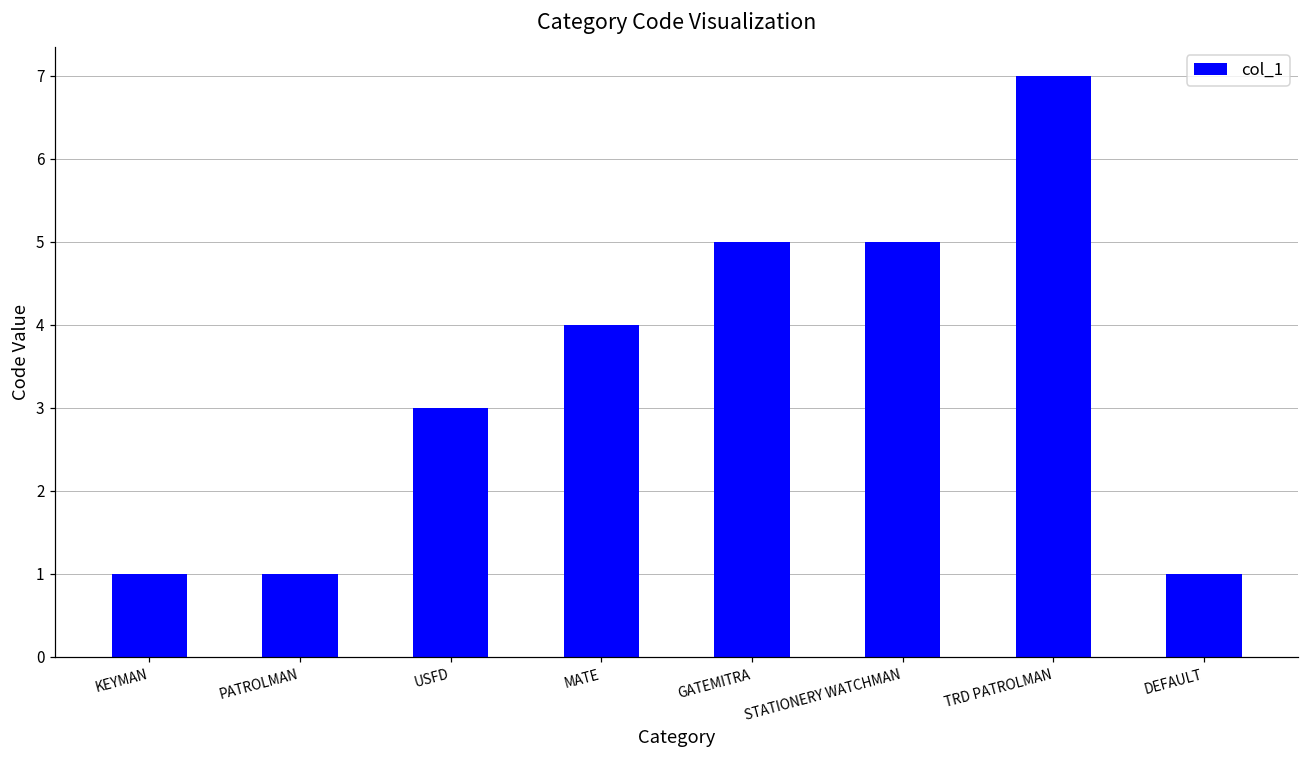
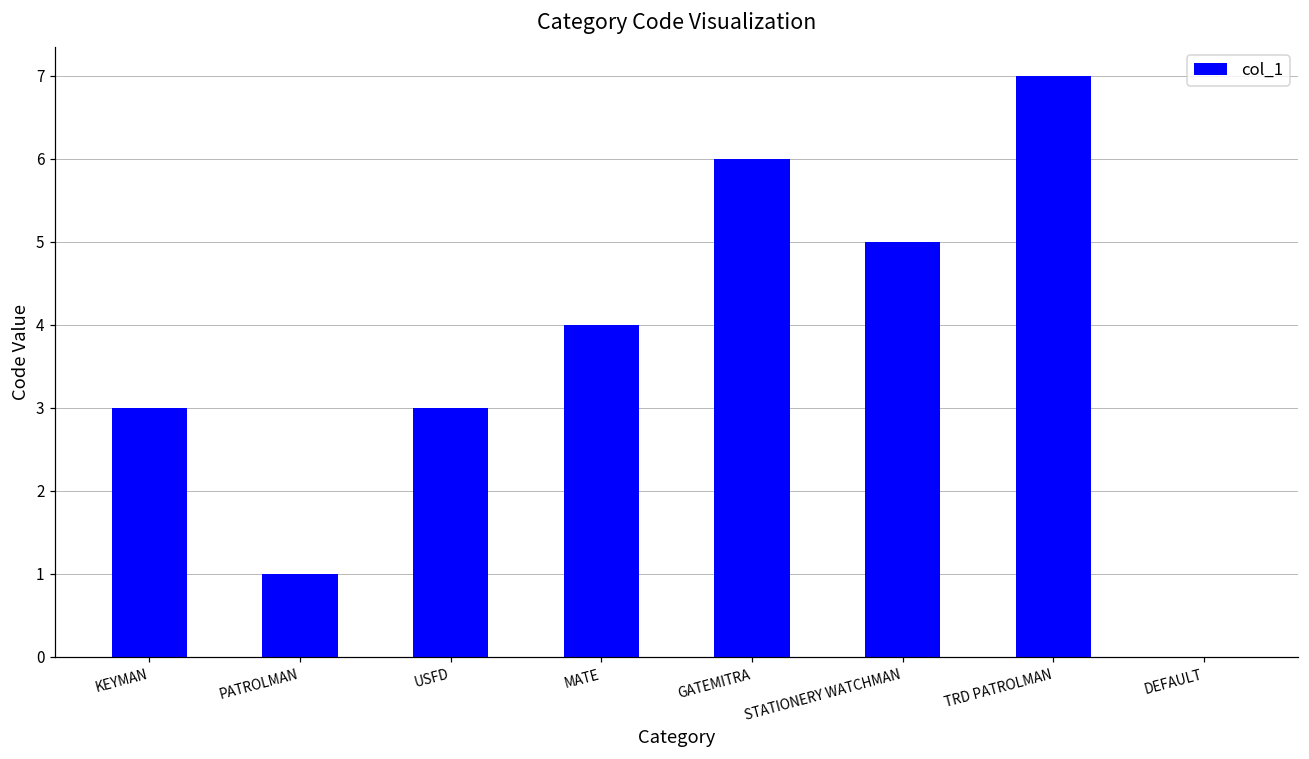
  {
-   "KEYMAN": 1,
+   "KEYMAN": 3,
    "PATROLMAN": 1,
    "USFD": 3,
    "MATE": 4,
-   "GATEMITRA": 5,
+   "GATEMITRA": 6,
    "STATIONERY WATCHMAN": 5,
    "TRD PATROLMAN": 7,
-   "DEFAULT": 1
+   "DEFAULT": 0
  }
